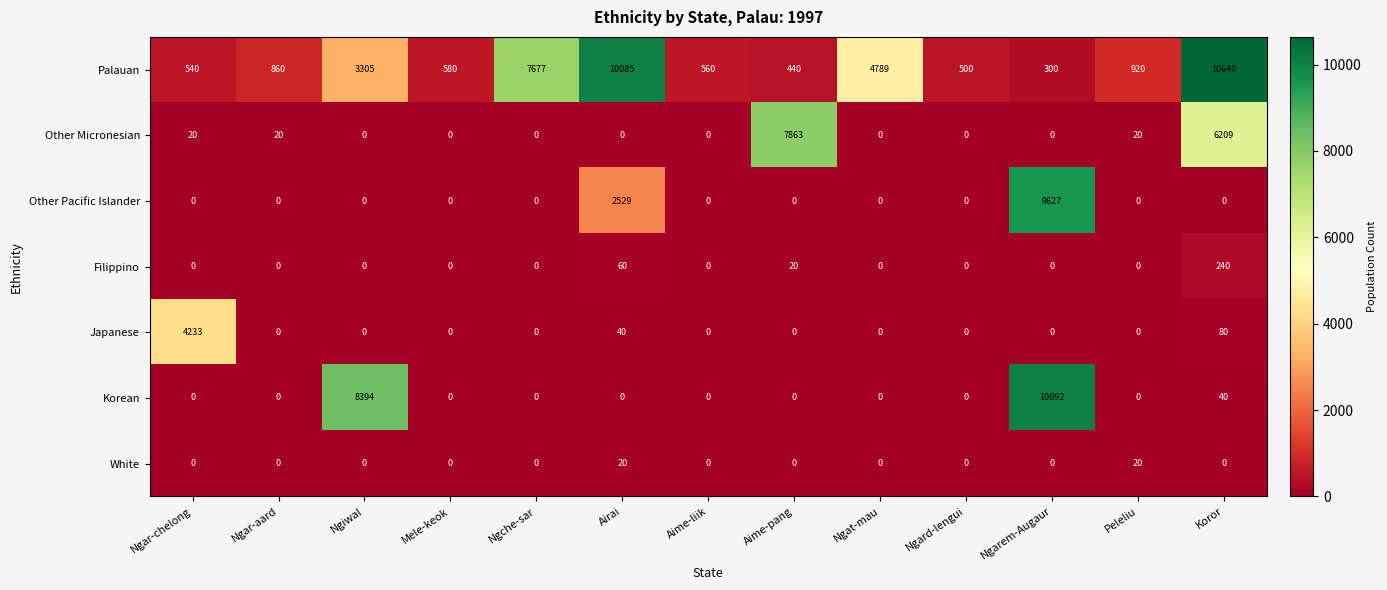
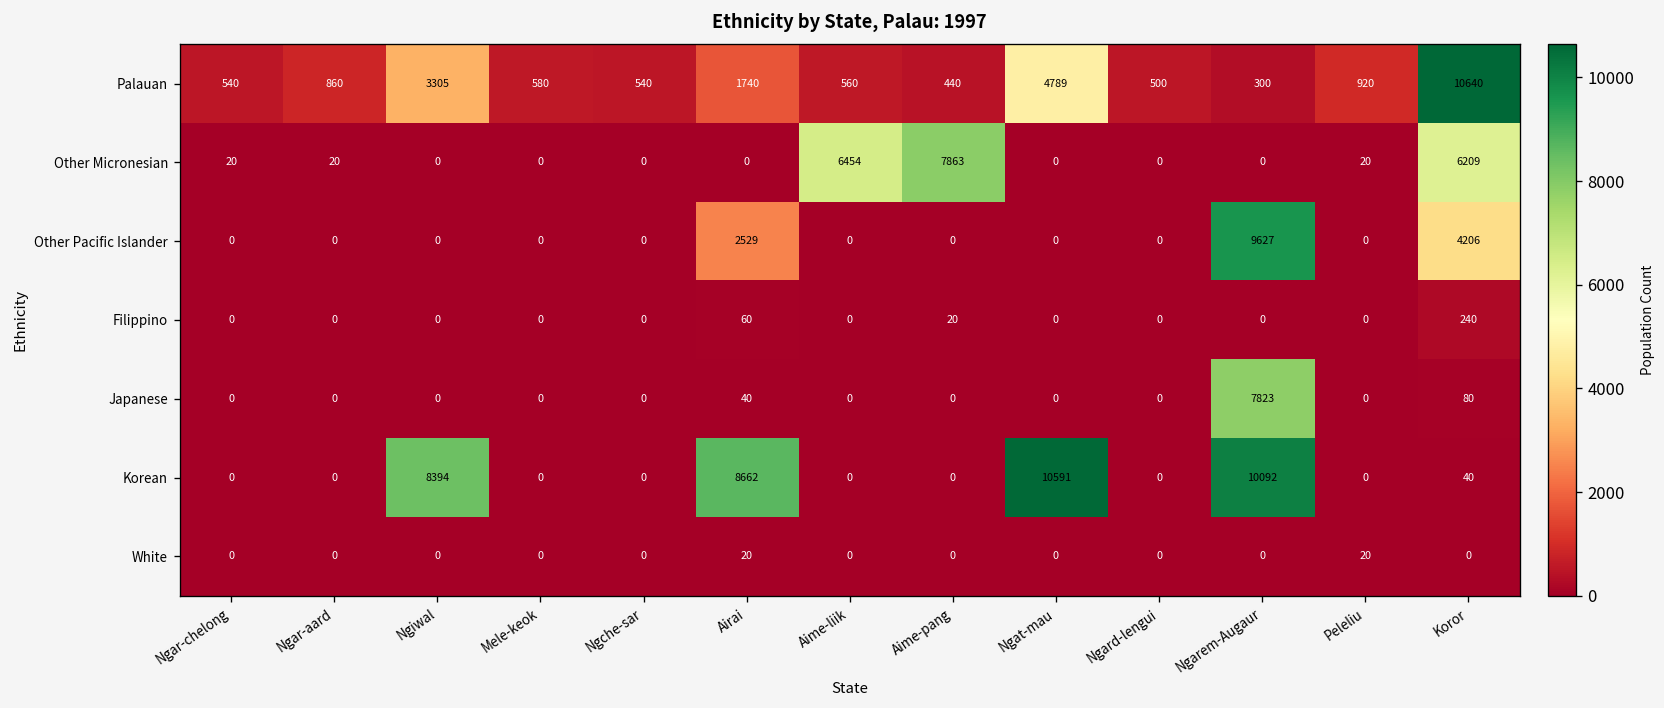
  {
    "Palauan": {
      "Ngar-chelong": 540,
      "Ngar-aard": 860,
      "Ngiwal": 3305,
      "Mele-keok": 580,
-     "Ngche-sar": 7677,
-     "Airai": 10085,
+     "Ngche-sar": 540,
+     "Airai": 1740,
      "Aime-liik": 560,
      "Aime-pang": 440,
      "Ngat-mau": 4789,
      "Ngard-lengui": 500,
      "Ngarem-Augaur": 300,
      "Peleliu": 920,
      "Koror": 10640
    },
    "Other Micronesian": {
      "Ngar-chelong": 20,
      "Ngar-aard": 20,
      "Ngiwal": 0,
      "Mele-keok": 0,
      "Ngche-sar": 0,
      "Airai": 0,
-     "Aime-liik": 0,
+     "Aime-liik": 6454,
      "Aime-pang": 7863,
      "Ngat-mau": 0,
      "Ngard-lengui": 0,
      "Ngarem-Augaur": 0,
      "Peleliu": 20,
      "Koror": 6209
    },
    "Other Pacific Islander": {
      "Ngar-chelong": 0,
      "Ngar-aard": 0,
      "Ngiwal": 0,
      "Mele-keok": 0,
      "Ngche-sar": 0,
      "Airai": 2529,
      "Aime-liik": 0,
      "Aime-pang": 0,
      "Ngat-mau": 0,
      "Ngard-lengui": 0,
      "Ngarem-Augaur": 9627,
      "Peleliu": 0,
-     "Koror": 0
+     "Koror": 4206
    },
    "Filippino": {
      "Ngar-chelong": 0,
      "Ngar-aard": 0,
      "Ngiwal": 0,
      "Mele-keok": 0,
      "Ngche-sar": 0,
      "Airai": 60,
      "Aime-liik": 0,
      "Aime-pang": 20,
      "Ngat-mau": 0,
      "Ngard-lengui": 0,
      "Ngarem-Augaur": 0,
      "Peleliu": 0,
      "Koror": 240
    },
    "Japanese": {
-     "Ngar-chelong": 4233,
+     "Ngar-chelong": 0,
      "Ngar-aard": 0,
      "Ngiwal": 0,
      "Mele-keok": 0,
      "Ngche-sar": 0,
      "Airai": 40,
      "Aime-liik": 0,
      "Aime-pang": 0,
      "Ngat-mau": 0,
      "Ngard-lengui": 0,
-     "Ngarem-Augaur": 0,
+     "Ngarem-Augaur": 7823,
      "Peleliu": 0,
      "Koror": 80
    },
    "Korean": {
      "Ngar-chelong": 0,
      "Ngar-aard": 0,
      "Ngiwal": 8394,
      "Mele-keok": 0,
      "Ngche-sar": 0,
-     "Airai": 0,
+     "Airai": 8662,
      "Aime-liik": 0,
      "Aime-pang": 0,
-     "Ngat-mau": 0,
+     "Ngat-mau": 10591,
      "Ngard-lengui": 0,
      "Ngarem-Augaur": 10092,
      "Peleliu": 0,
      "Koror": 40
    },
    "White": {
      "Ngar-chelong": 0,
      "Ngar-aard": 0,
      "Ngiwal": 0,
      "Mele-keok": 0,
      "Ngche-sar": 0,
      "Airai": 20,
      "Aime-liik": 0,
      "Aime-pang": 0,
      "Ngat-mau": 0,
      "Ngard-lengui": 0,
      "Ngarem-Augaur": 0,
      "Peleliu": 20,
      "Koror": 0
    }
  }
